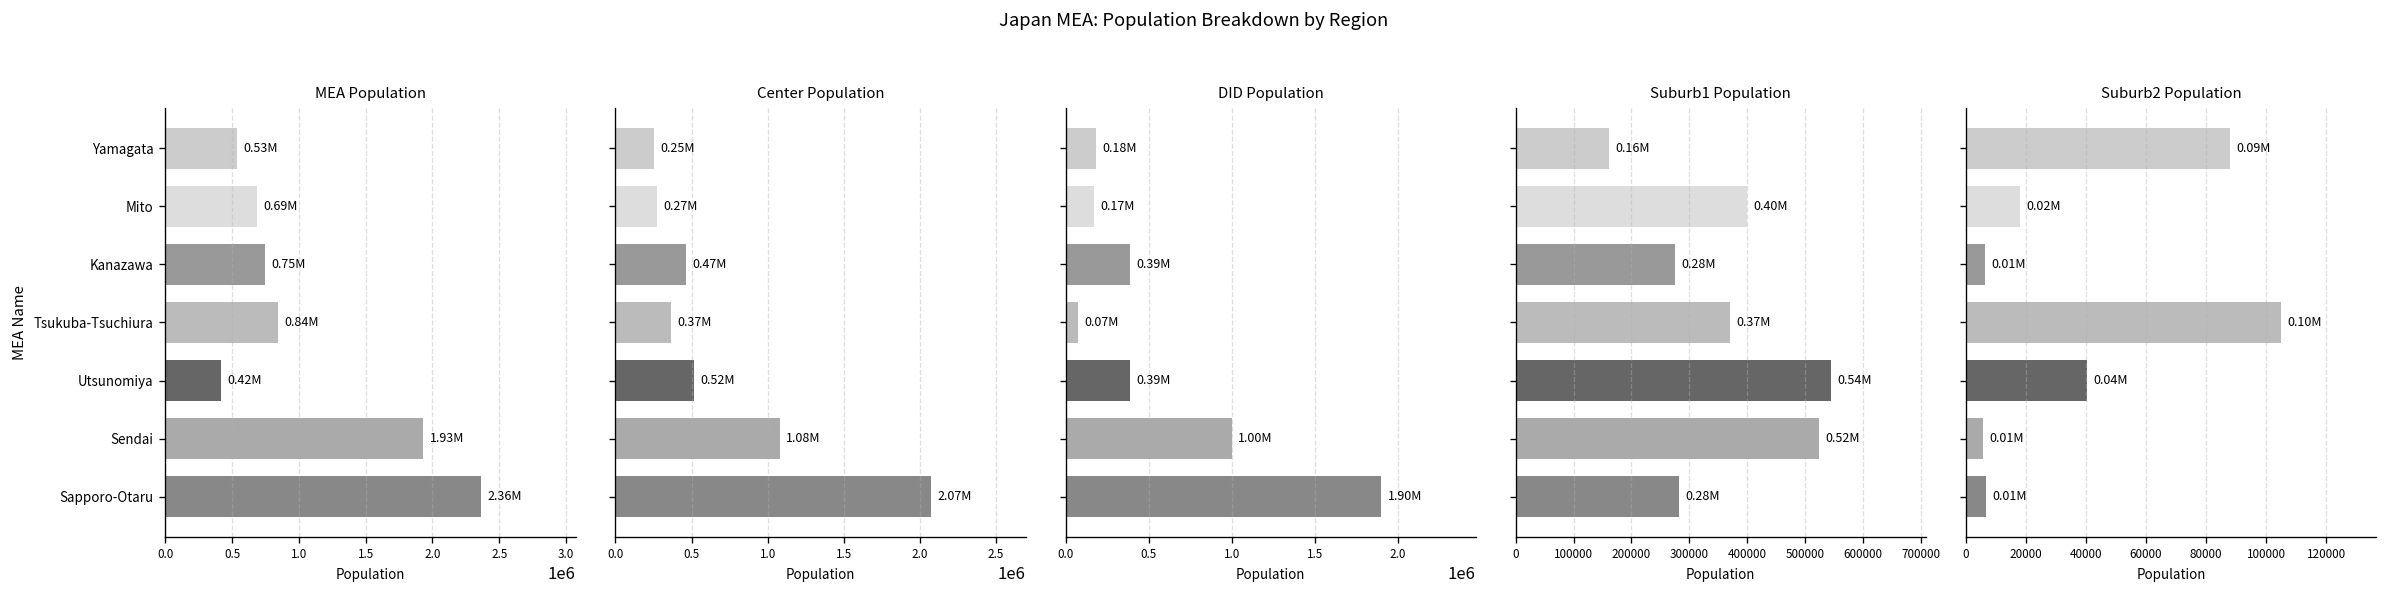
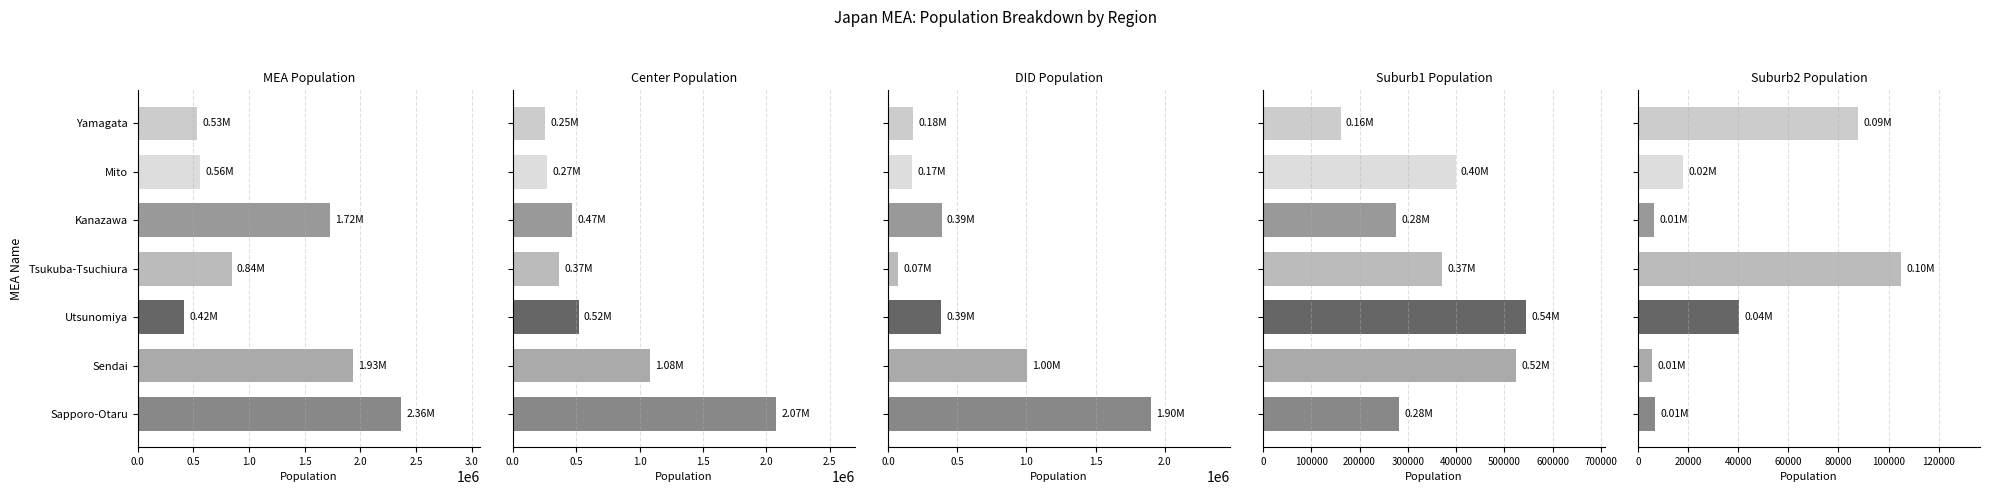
  {
    "MEA Population": {
      "Yamagata": "0.53M",
-     "Mito": "0.69M",
-     "Kanazawa": "0.75M",
+     "Mito": "0.56M",
+     "Kanazawa": "1.72M",
      "Tsukuba-Tsuchiura": "0.84M",
      "Utsunomiya": "0.42M",
      "Sendai": "1.93M",
      "Sapporo-Otaru": "2.36M"
    }
  }
